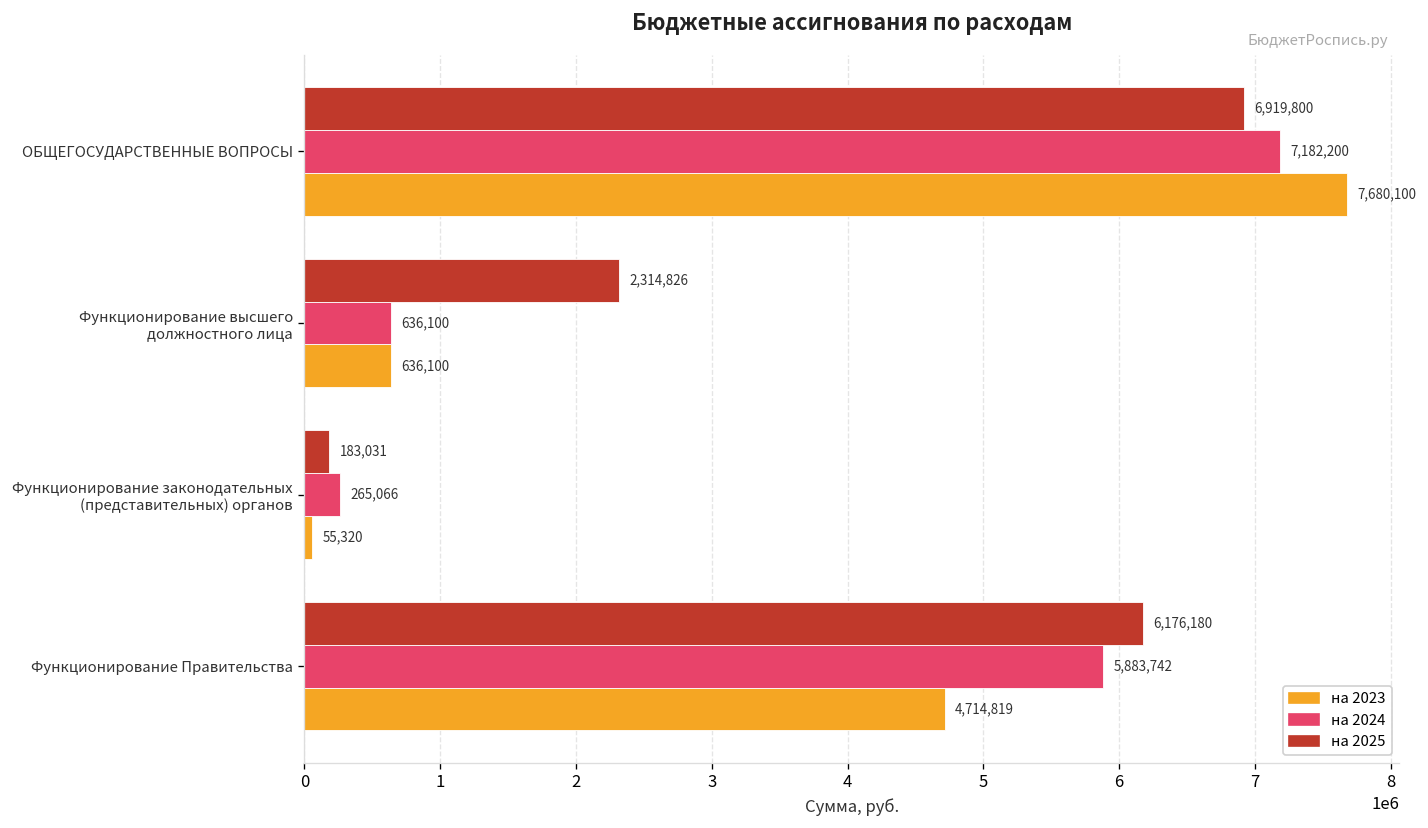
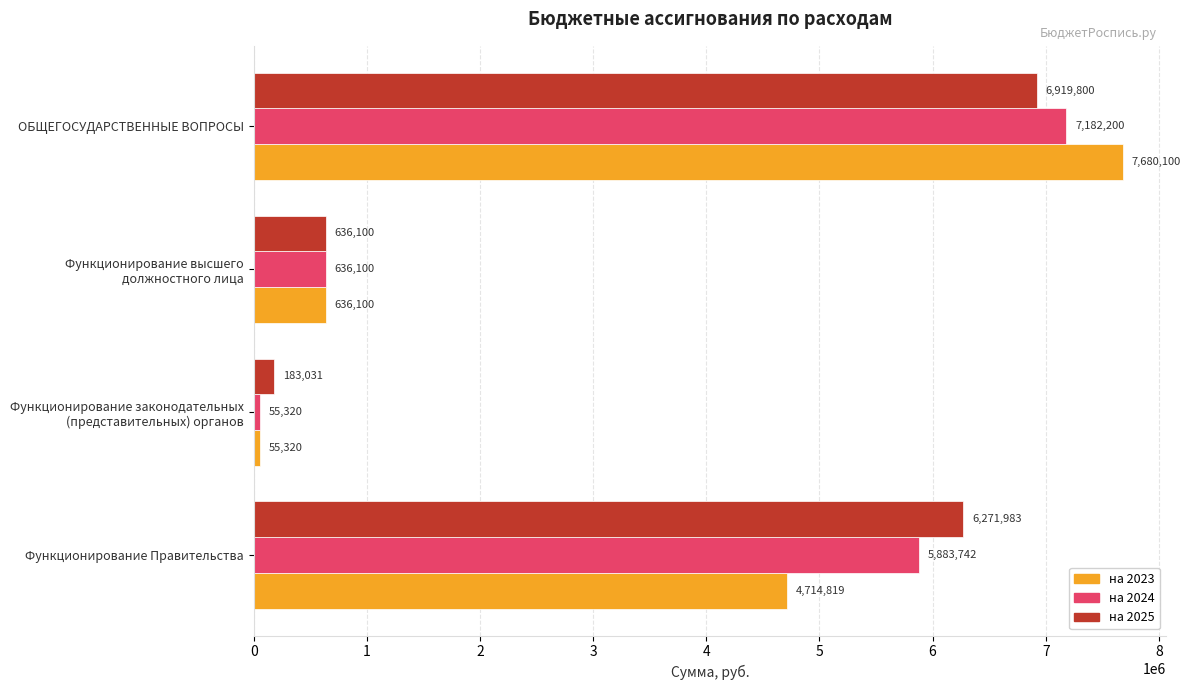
  {
    "на 2023": {
      "ОБЩЕГОСУДАРСТВЕННЫЕ ВОПРОСЫ": "7,680,100",
      "Функционирование высшего должностного лица": "636,100",
      "Функционирование законодательных (представительных) органов": "55,320",
      "Функционирование Правительства": "4,714,819"
    },
    "на 2024": {
      "ОБЩЕГОСУДАРСТВЕННЫЕ ВОПРОСЫ": "7,182,200",
      "Функционирование высшего должностного лица": "636,100",
-     "Функционирование законодательных (представительных) органов": "265,066",
+     "Функционирование законодательных (представительных) органов": "55,320",
      "Функционирование Правительства": "5,883,742"
    },
    "на 2025": {
      "ОБЩЕГОСУДАРСТВЕННЫЕ ВОПРОСЫ": "6,919,800",
-     "Функционирование высшего должностного лица": "2,314,826",
+     "Функционирование высшего должностного лица": "636,100",
      "Функционирование законодательных (представительных) органов": "183,031",
-     "Функционирование Правительства": "6,176,180"
+     "Функционирование Правительства": "6,271,983"
    }
  }
